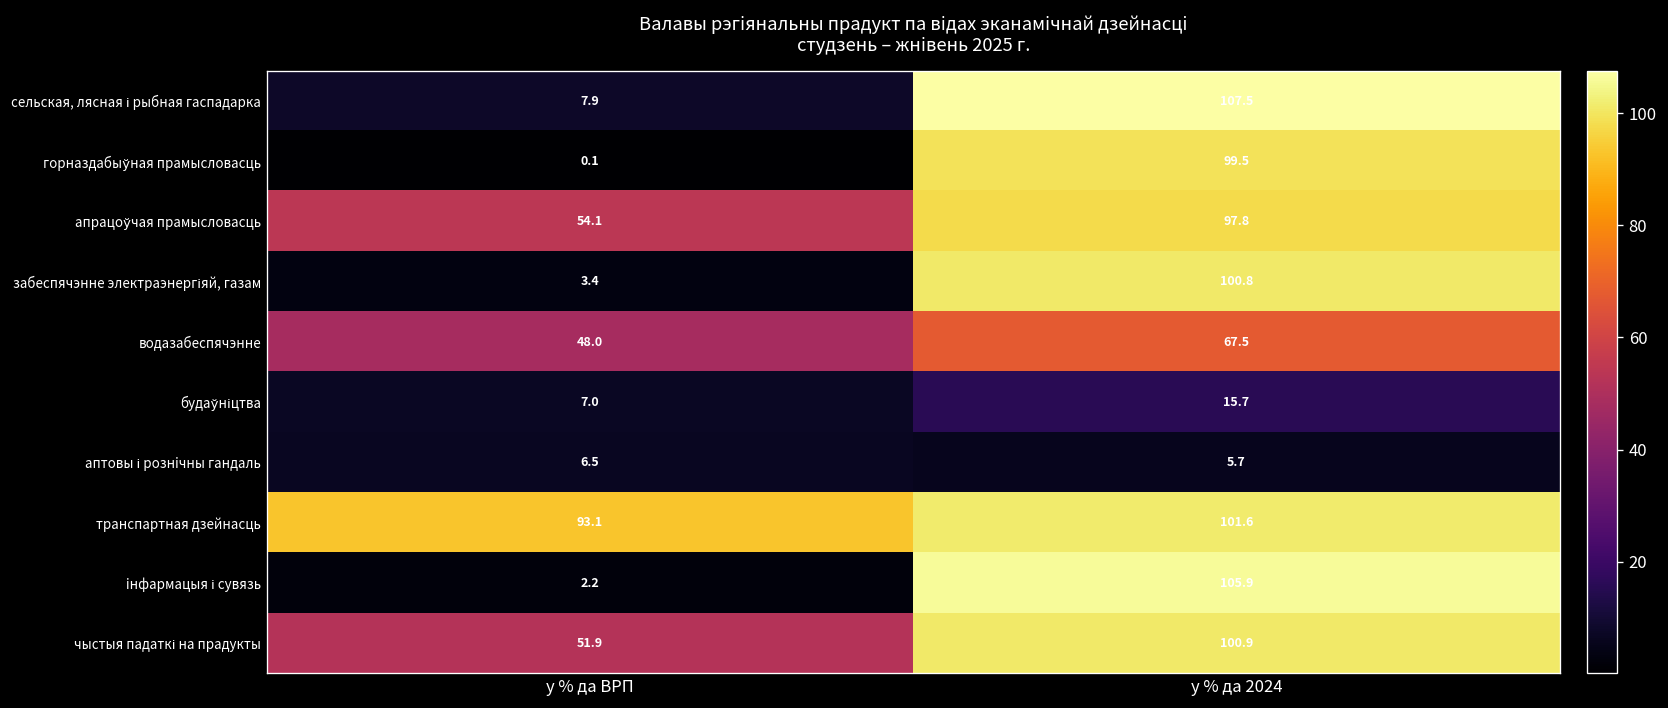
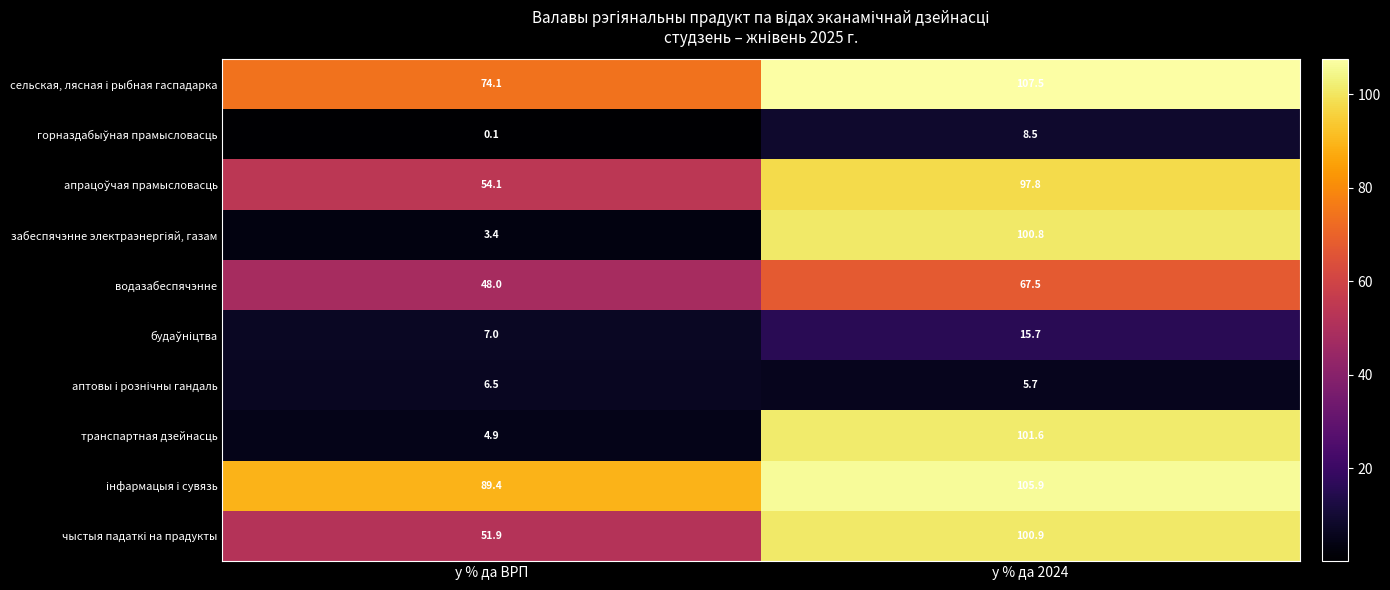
  {
    "сельская, лясная і рыбная гаспадарка": {
-     "у % да ВРП": 7.9,
+     "у % да ВРП": 74.1,
      "у % да 2024": 107.5
    },
    "горназдабыўная прамысловасць": {
      "у % да ВРП": 0.1,
-     "у % да 2024": 99.5
+     "у % да 2024": 8.5
    },
    "апрацоўчая прамысловасць": {
      "у % да ВРП": 54.1,
      "у % да 2024": 97.8
    },
    "забеспячэнне электраэнергіяй, газам": {
      "у % да ВРП": 3.4,
      "у % да 2024": 100.8
    },
    "водазабеспячэнне": {
      "у % да ВРП": 48.0,
      "у % да 2024": 67.5
    },
    "будаўніцтва": {
      "у % да ВРП": 7.0,
      "у % да 2024": 15.7
    },
    "аптовы і рознiчны гандаль": {
      "у % да ВРП": 6.5,
      "у % да 2024": 5.7
    },
    "транспартная дзейнасць": {
-     "у % да ВРП": 93.1,
+     "у % да ВРП": 4.9,
      "у % да 2024": 101.6
    },
    "iнфармацыя і сувязь": {
-     "у % да ВРП": 2.2,
+     "у % да ВРП": 89.4,
      "у % да 2024": 105.9
    },
    "чыстыя падаткі на прадукты": {
      "у % да ВРП": 51.9,
      "у % да 2024": 100.9
    }
  }
